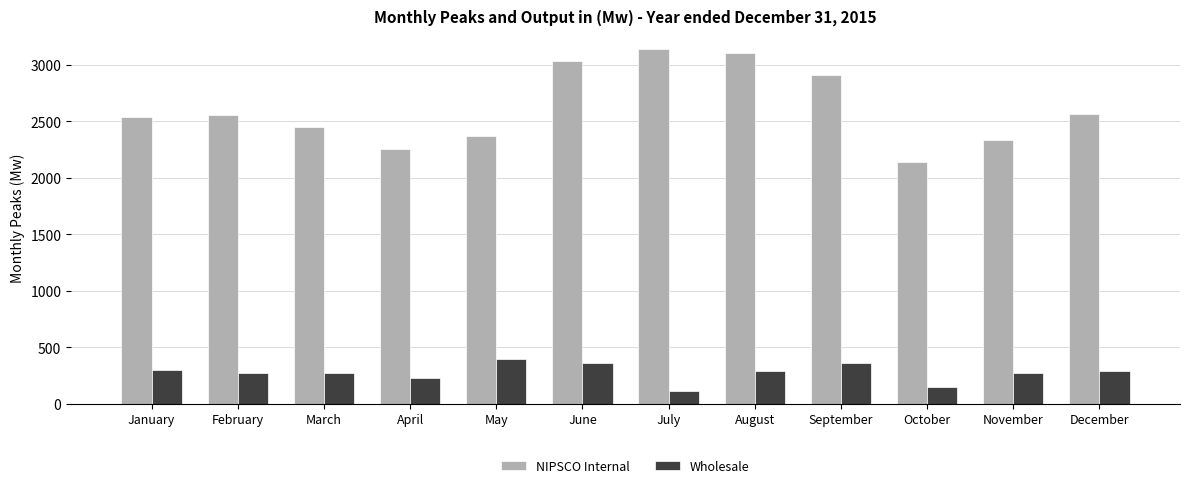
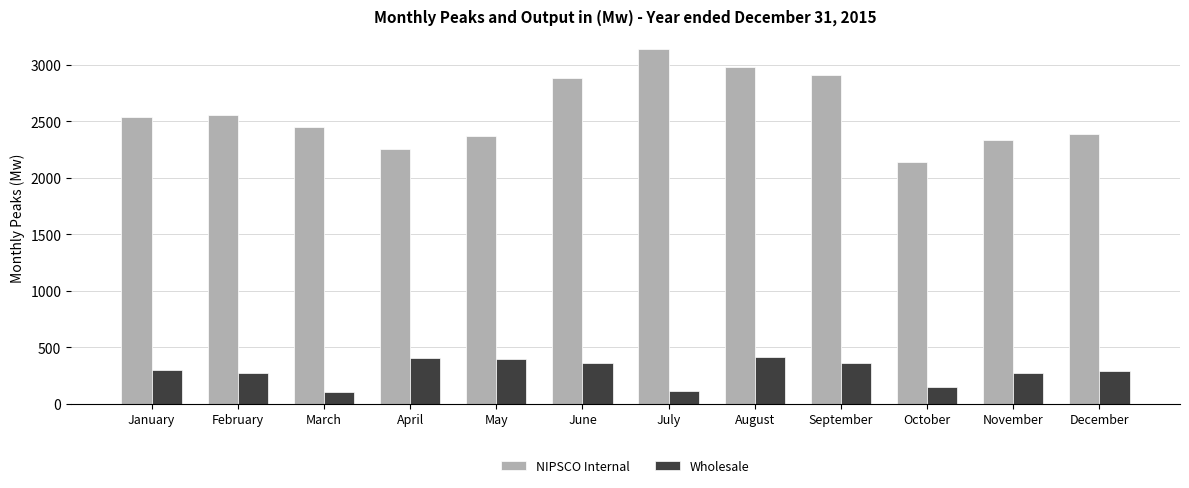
  {
    "NIPSCO Internal": {
      "January": 2540,
      "February": 2560,
      "March": 2450,
      "April": 2260,
      "May": 2370,
-     "June": 3040,
+     "June": 2890,
      "July": 3150,
-     "August": 3110,
+     "August": 2980,
      "September": 2910,
      "October": 2140,
      "November": 2340,
-     "December": 2570
+     "December": 2390
    },
    "Wholesale": {
      "January": 310,
      "February": 270,
-     "March": 270,
-     "April": 230,
+     "March": 110,
+     "April": 410,
      "May": 400,
      "June": 360,
      "July": 120,
-     "August": 290,
+     "August": 410,
      "September": 360,
      "October": 150,
      "November": 270,
      "December": 300
    }
  }
